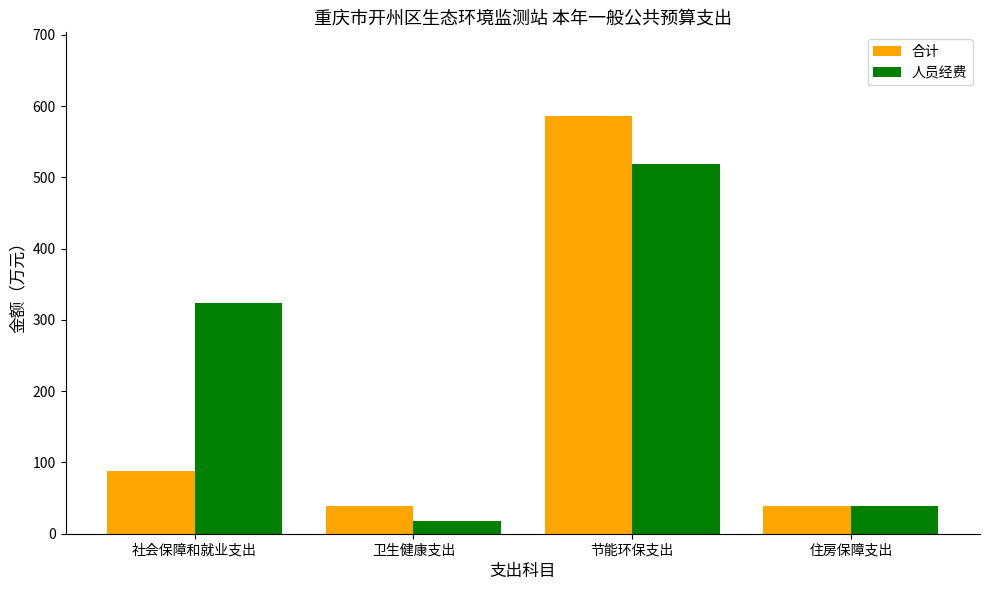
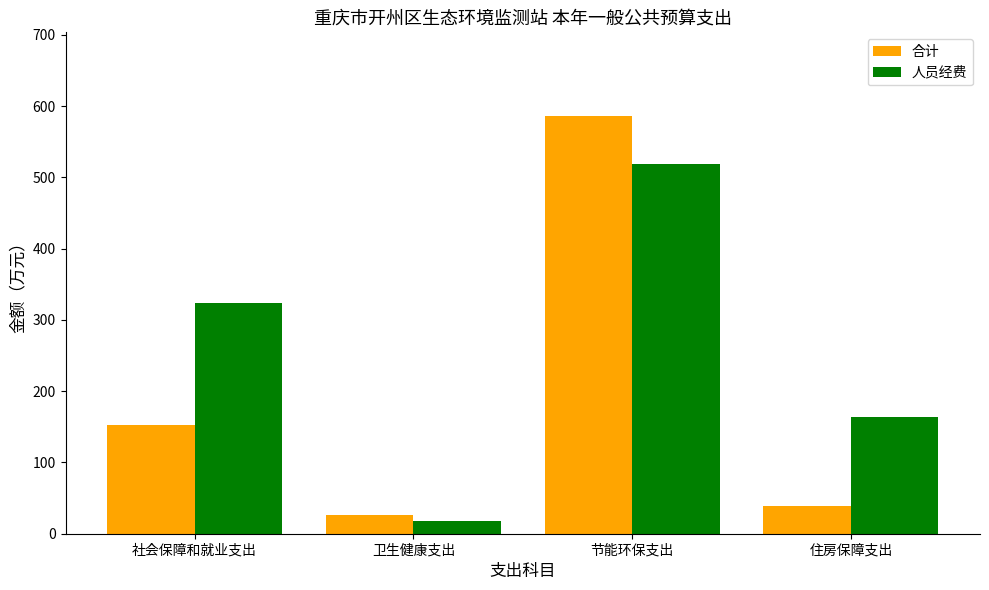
  {
    "合计": {
-     "社会保障和就业支出": 90,
-     "卫生健康支出": 40,
+     "社会保障和就业支出": 150,
+     "卫生健康支出": 30,
      "节能环保支出": 590,
      "住房保障支出": 40
    },
    "人员经费": {
      "社会保障和就业支出": 320,
      "卫生健康支出": 20,
      "节能环保支出": 520,
-     "住房保障支出": 40
+     "住房保障支出": 160
    }
  }
